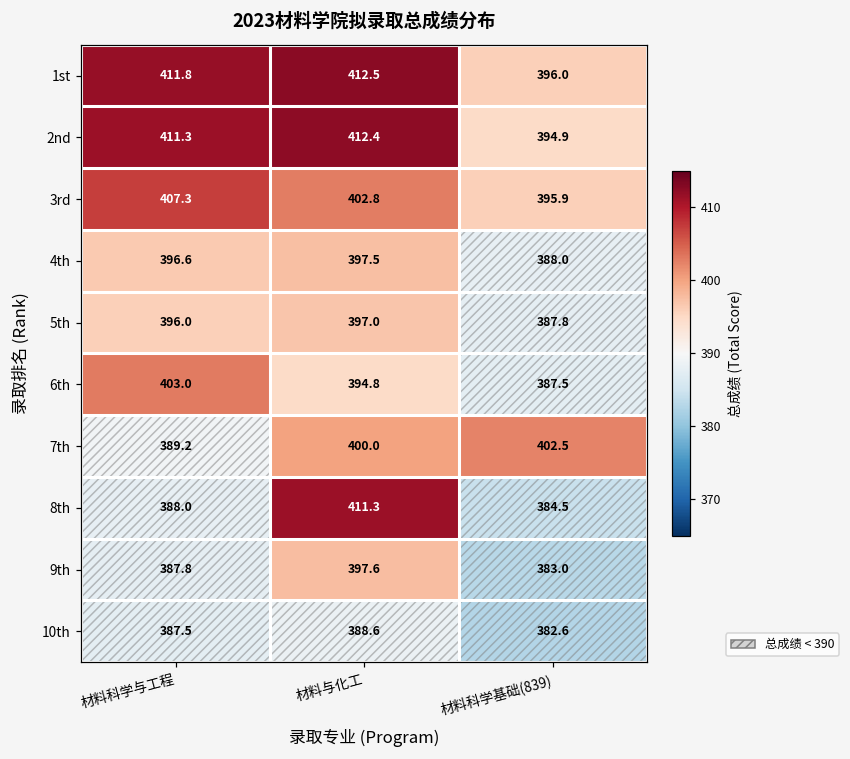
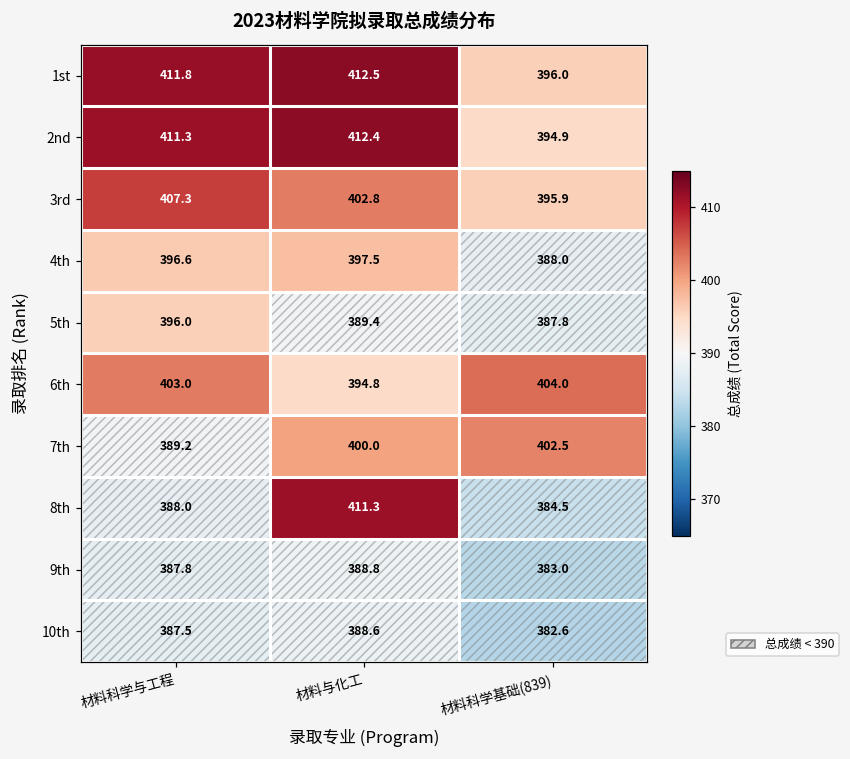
  {
    "1st": {
      "材料科学与工程": 411.8,
      "材料与化工": 412.5,
      "材料科学基础(839)": 396.0
    },
    "2nd": {
      "材料科学与工程": 411.3,
      "材料与化工": 412.4,
      "材料科学基础(839)": 394.9
    },
    "3rd": {
      "材料科学与工程": 407.3,
      "材料与化工": 402.8,
      "材料科学基础(839)": 395.9
    },
    "4th": {
      "材料科学与工程": 396.6,
      "材料与化工": 397.5,
      "材料科学基础(839)": 388.0
    },
    "5th": {
      "材料科学与工程": 396.0,
-     "材料与化工": 397.0,
+     "材料与化工": 389.4,
      "材料科学基础(839)": 387.8
    },
    "6th": {
      "材料科学与工程": 403.0,
      "材料与化工": 394.8,
-     "材料科学基础(839)": 387.5
+     "材料科学基础(839)": 404.0
    },
    "7th": {
      "材料科学与工程": 389.2,
      "材料与化工": 400.0,
      "材料科学基础(839)": 402.5
    },
    "8th": {
      "材料科学与工程": 388.0,
      "材料与化工": 411.3,
      "材料科学基础(839)": 384.5
    },
    "9th": {
      "材料科学与工程": 387.8,
-     "材料与化工": 397.6,
+     "材料与化工": 388.8,
      "材料科学基础(839)": 383.0
    },
    "10th": {
      "材料科学与工程": 387.5,
      "材料与化工": 388.6,
      "材料科学基础(839)": 382.6
    }
  }
